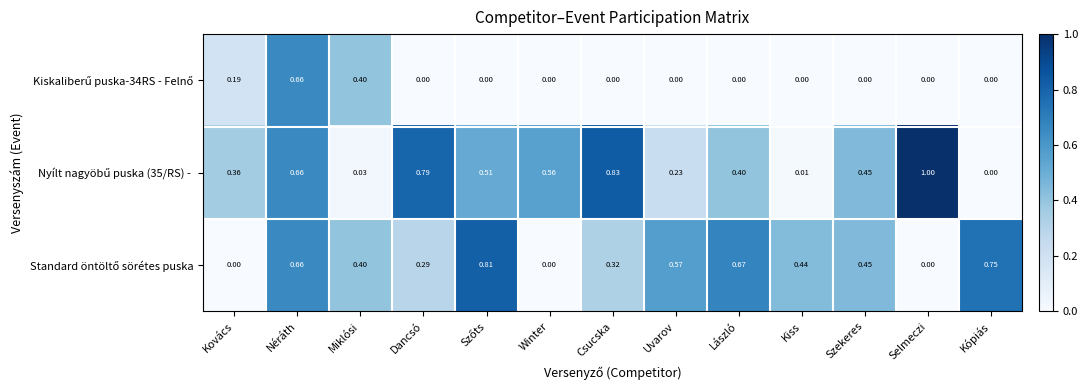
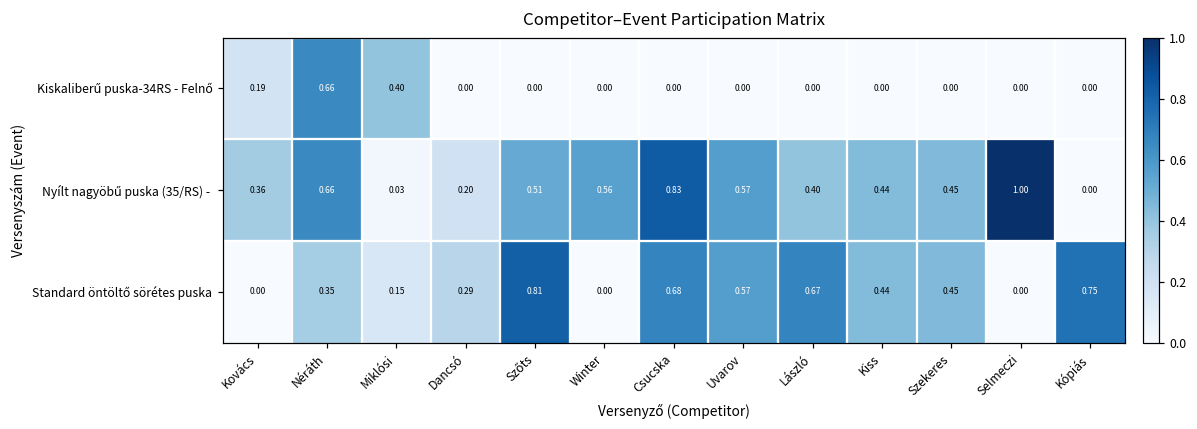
  {
    "Kiskaliberű puska-34RS - Felnő": {
      "Kovács": 0.19,
      "Néráth": 0.66,
      "Miklósi": 0.40,
      "Dancsó": 0.00,
      "Szőts": 0.00,
      "Winter": 0.00,
      "Csucska": 0.00,
      "Uvarov": 0.00,
      "László": 0.00,
      "Kiss": 0.00,
      "Szekeres": 0.00,
      "Selmeczi": 0.00,
      "Kópiás": 0.00
    },
    "Nyílt nagyöbű puska (35/RS) -": {
      "Kovács": 0.36,
      "Néráth": 0.66,
      "Miklósi": 0.03,
-     "Dancsó": 0.79,
+     "Dancsó": 0.20,
      "Szőts": 0.51,
      "Winter": 0.56,
      "Csucska": 0.83,
-     "Uvarov": 0.23,
+     "Uvarov": 0.57,
      "László": 0.40,
-     "Kiss": 0.01,
+     "Kiss": 0.44,
      "Szekeres": 0.45,
      "Selmeczi": 1.00,
      "Kópiás": 0.00
    },
    "Standard öntöltő sörétes puska": {
      "Kovács": 0.00,
-     "Néráth": 0.66,
-     "Miklósi": 0.40,
+     "Néráth": 0.35,
+     "Miklósi": 0.15,
      "Dancsó": 0.29,
      "Szőts": 0.81,
      "Winter": 0.00,
-     "Csucska": 0.32,
+     "Csucska": 0.68,
      "Uvarov": 0.57,
      "László": 0.67,
      "Kiss": 0.44,
      "Szekeres": 0.45,
      "Selmeczi": 0.00,
      "Kópiás": 0.75
    }
  }
